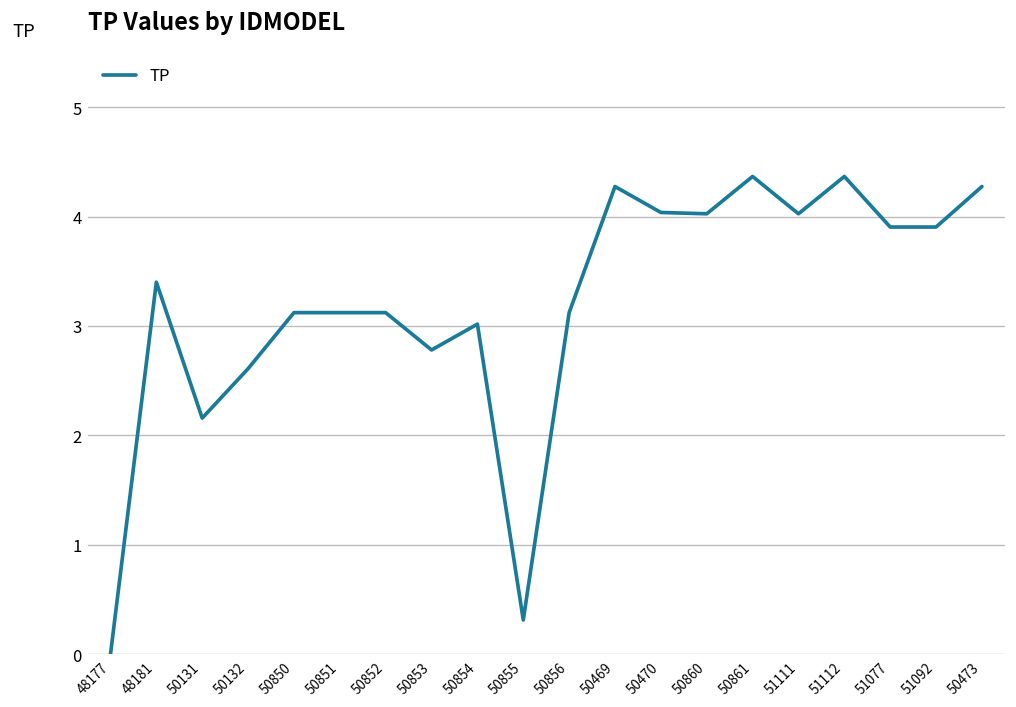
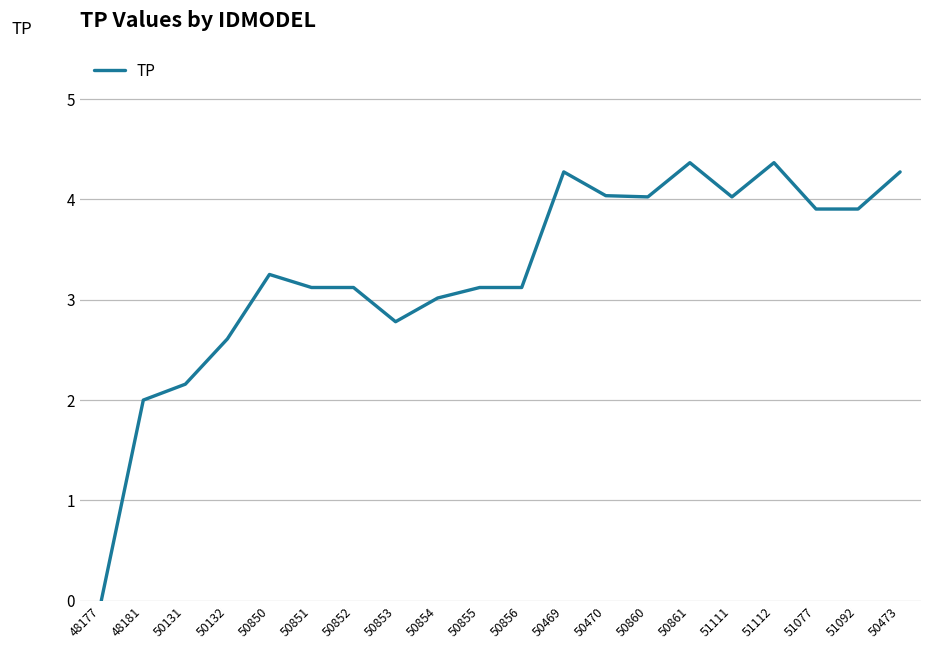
  {
    "48177": 0.0,
-   "48181": 3.4,
+   "48181": 2.0,
    "50131": 2.2,
    "50132": 2.6,
-   "50850": 3.1,
+   "50850": 3.3,
    "50851": 3.1,
    "50852": 3.1,
    "50853": 2.8,
    "50854": 3.0,
-   "50855": 0.3,
+   "50855": 3.1,
    "50856": 3.1,
    "50469": 4.3,
    "50470": 4.0,
    "50860": 4.0,
    "50861": 4.4,
    "51111": 4.0,
    "51112": 4.4,
    "51077": 3.9,
    "51092": 3.9,
    "50473": 4.3
  }
